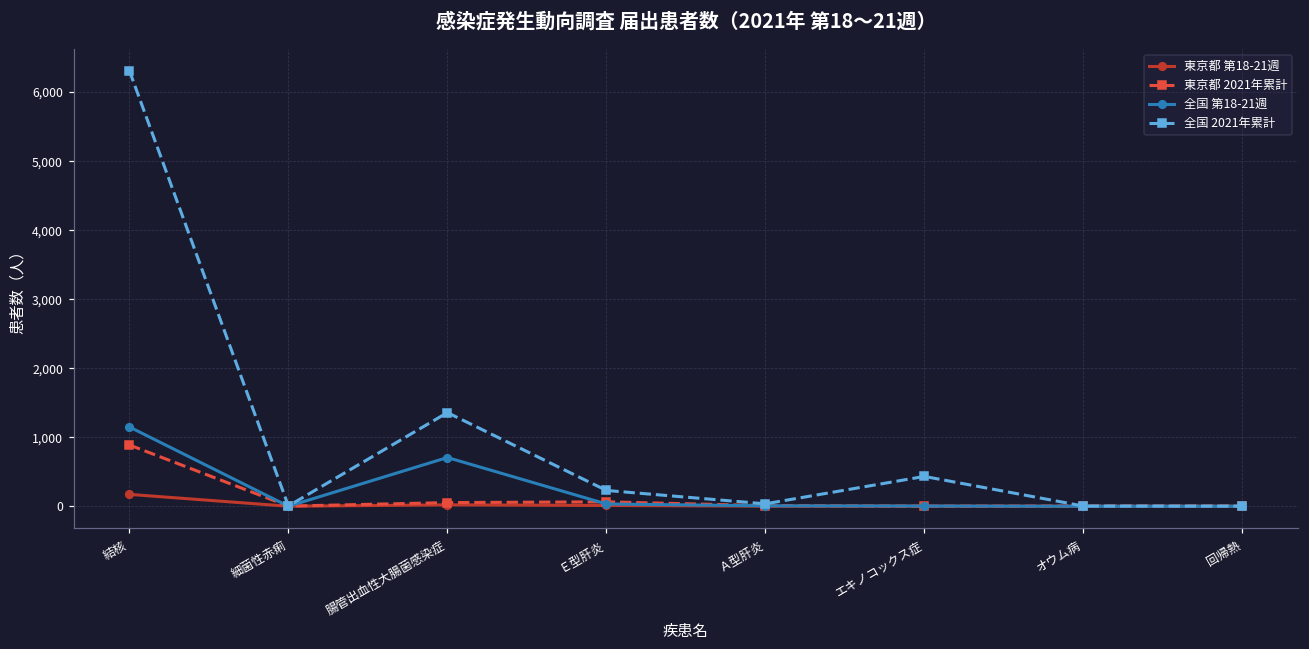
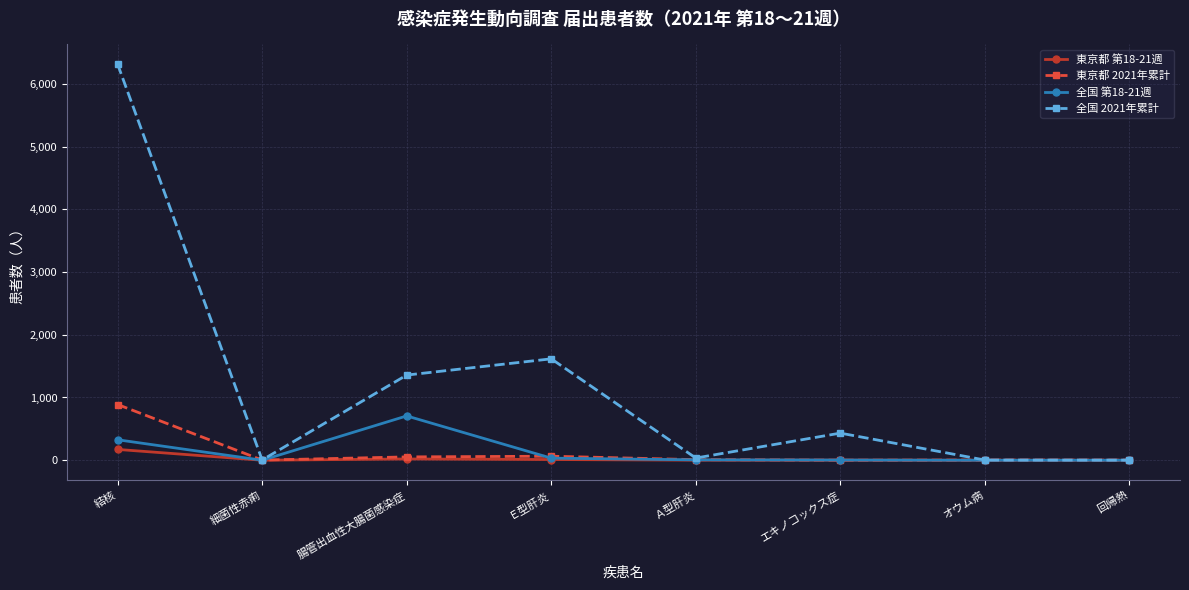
  {
    "全国 第18-21週": {
-     "結核": "1,100",
+     "結核": "300",
      "腸管出血性大腸菌感染症": "700"
    },
    "全国 2021年累計": {
      "結核": "6,300",
      "腸管出血性大腸菌感染症": "1,400",
-     "Ｅ型肝炎": "200",
+     "Ｅ型肝炎": "1,600",
      "エキノコックス症": "400"
    }
  }
